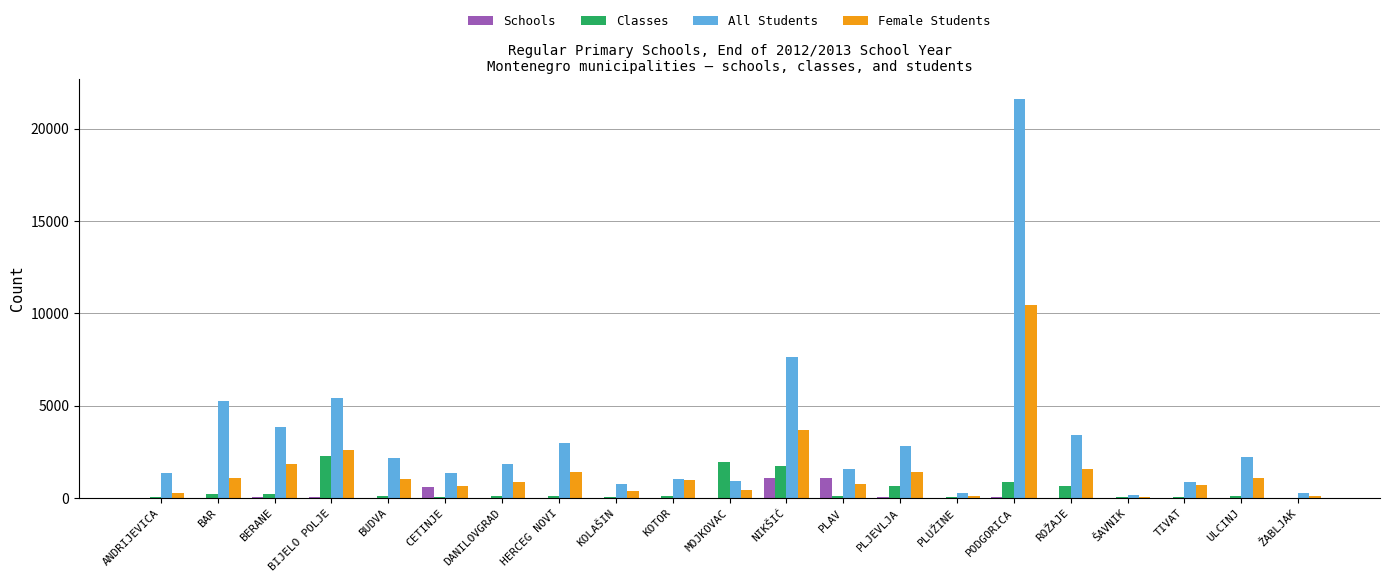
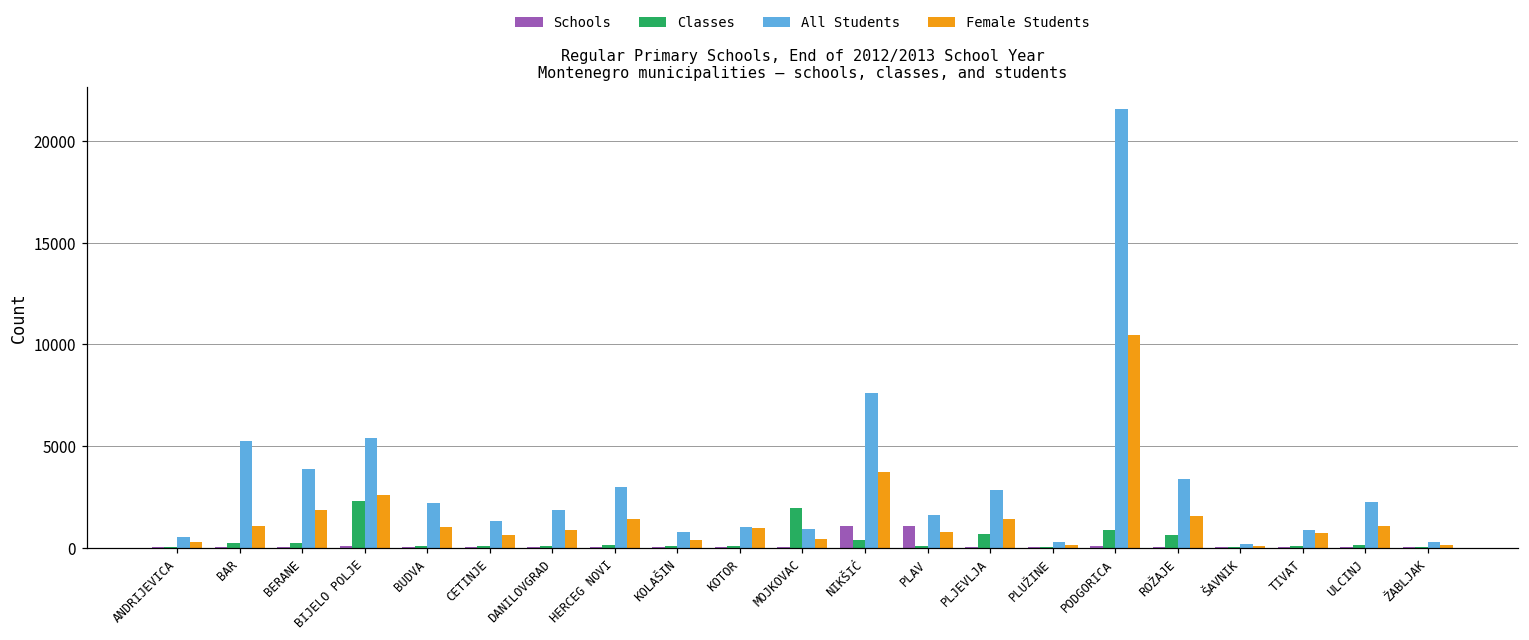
  {
    "Schools": {
-     "CETINJE": 600,
+     "CETINJE": 0,
      "NIKŠIĆ": 1100,
      "PLAV": 1100
    },
    "Classes": {
      "BAR": 200,
      "BERANE": 200,
      "BIJELO POLJE": 2300,
      "MOJKOVAC": 2000,
-     "NIKŠIĆ": 1800,
+     "NIKŠIĆ": 400,
      "PLJEVLJA": 700,
      "PODGORICA": 900,
      "ROŽAJE": 600
    },
    "All Students": {
-     "ANDRIJEVICA": 1300,
+     "ANDRIJEVICA": 500,
      "BAR": 5300,
      "BERANE": 3900,
      "BIJELO POLJE": 5400,
      "BUDVA": 2200,
      "CETINJE": 1300,
      "DANILOVGRAD": 1800,
      "HERCEG NOVI": 3000,
      "KOLAŠIN": 800,
      "KOTOR": 1000,
      "MOJKOVAC": 900,
      "NIKŠIĆ": 7600,
      "PLAV": 1600,
      "PLJEVLJA": 2800,
      "PLUŽINE": 300,
      "PODGORICA": 21600,
      "ROŽAJE": 3400,
      "ŠAVNIK": 100,
      "TIVAT": 800,
      "ULCINJ": 2200,
      "ŽABLJAK": 300
    },
    "Female Students": {
      "ANDRIJEVICA": 300,
      "BAR": 1100,
      "BERANE": 1800,
      "BIJELO POLJE": 2600,
      "BUDVA": 1000,
      "CETINJE": 600,
      "DANILOVGRAD": 800,
      "HERCEG NOVI": 1400,
      "KOLAŠIN": 400,
      "KOTOR": 1000,
      "MOJKOVAC": 400,
      "NIKŠIĆ": 3700,
      "PLAV": 800,
      "PLJEVLJA": 1400,
      "PODGORICA": 10500,
      "ROŽAJE": 1600,
      "TIVAT": 700,
      "ULCINJ": 1100
    }
  }
